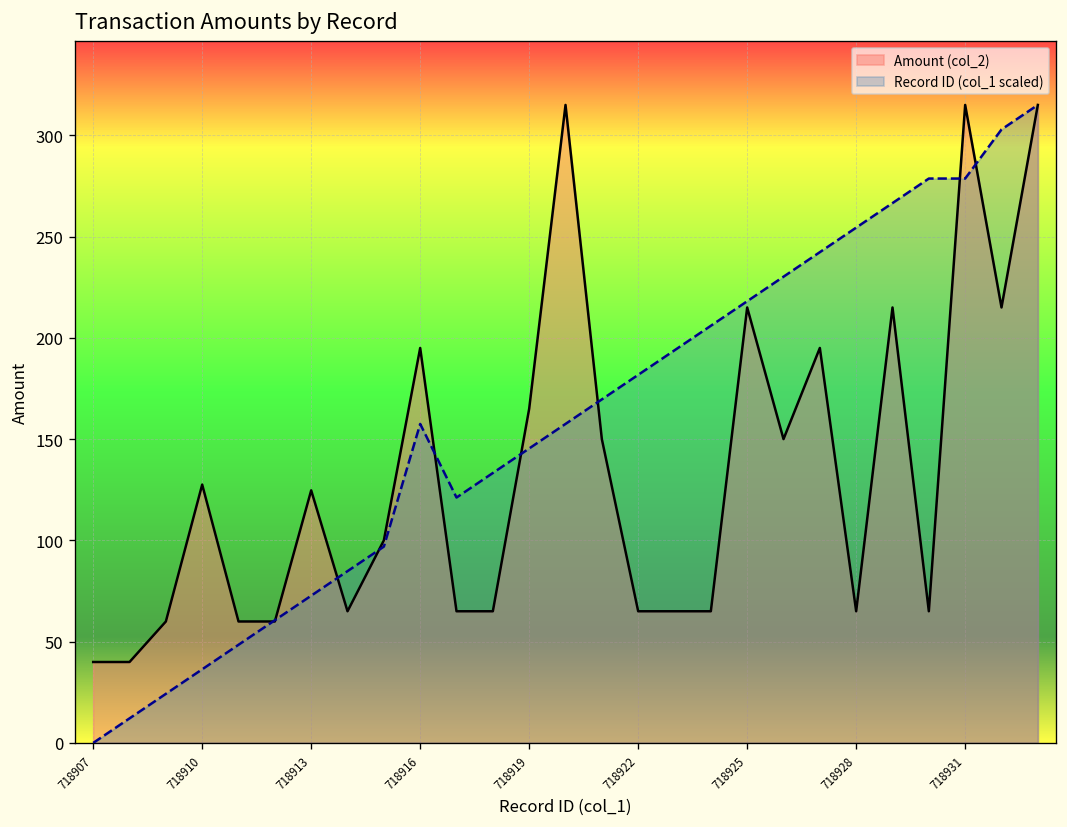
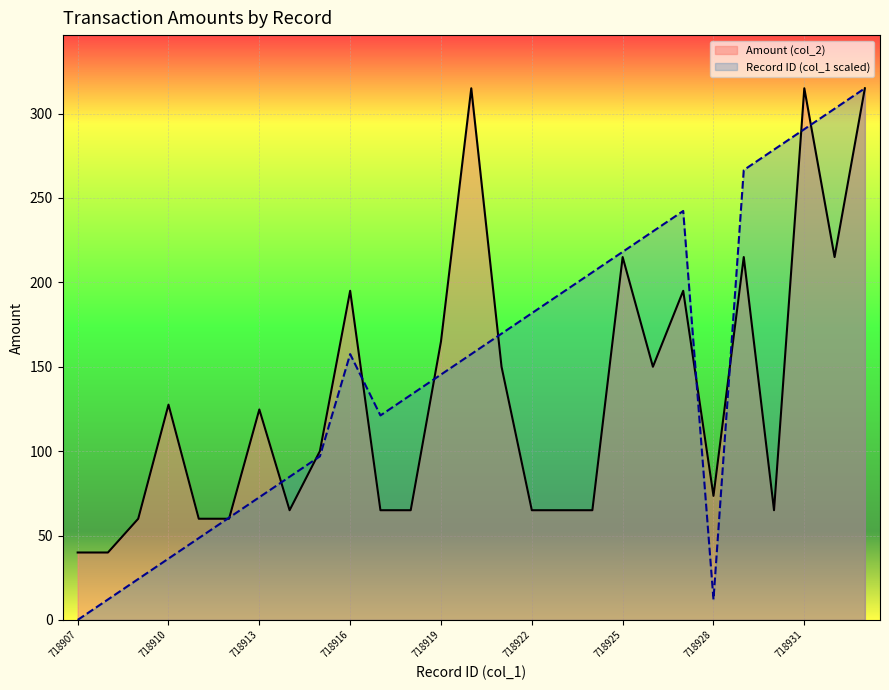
  {
    "Amount (col_2)": {
      "718907": 40,
      "718910": 128,
      "718913": 125,
      "718916": 195,
      "718919": 165,
      "718922": 65,
      "718925": 215,
-     "718928": 65,
+     "718928": 74,
      "718931": 315
    },
    "Record ID (col_1 scaled)": {
      "718907": 0,
      "718910": 36,
      "718913": 73,
      "718916": 158,
      "718919": 145,
      "718922": 182,
      "718925": 218,
-     "718928": 254,
-     "718931": 279
+     "718928": 12,
+     "718931": 291
    }
  }
